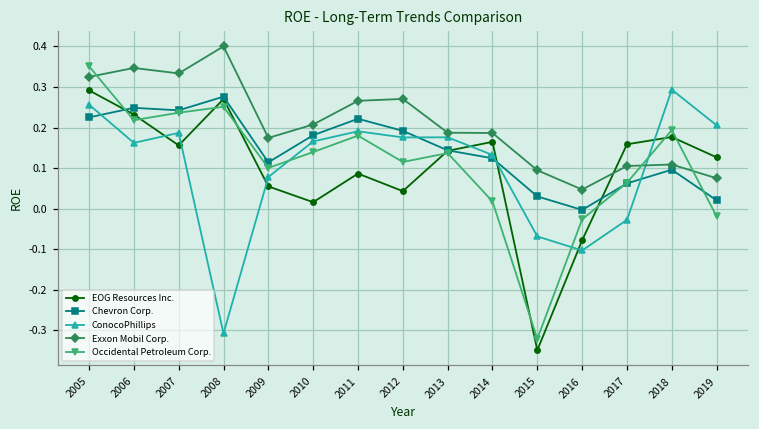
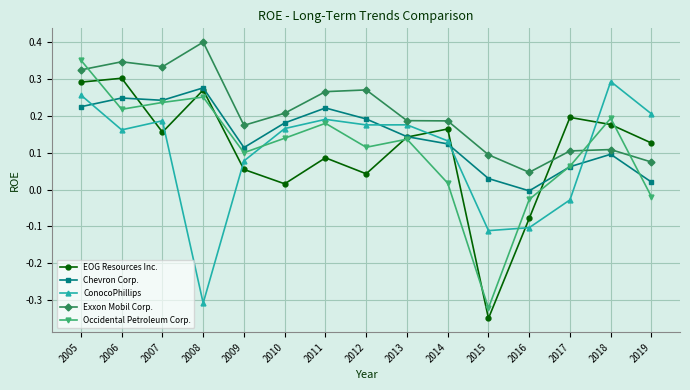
  {
    "EOG Resources Inc.": {
      "2005": 0.29,
-     "2006": 0.23,
+     "2006": 0.30,
      "2007": 0.16,
      "2009": 0.05,
      "2010": 0.02,
      "2011": 0.09,
      "2012": 0.04,
      "2014": 0.16,
      "2015": -0.35,
      "2016": -0.08,
-     "2017": 0.16,
+     "2017": 0.20,
      "2018": 0.18,
      "2019": 0.13
    },
    "Chevron Corp.": {
      "2005": 0.23,
      "2006": 0.25,
      "2009": 0.11,
      "2010": 0.18,
      "2011": 0.22,
      "2012": 0.19,
      "2014": 0.12,
      "2015": 0.03,
      "2016": 0.00,
      "2018": 0.10,
      "2019": 0.02
    },
    "ConocoPhillips": {
      "2005": 0.26,
      "2006": 0.16,
      "2007": 0.19,
      "2008": -0.31,
      "2009": 0.08,
      "2010": 0.17,
      "2011": 0.19,
      "2012": 0.18,
      "2013": 0.18,
      "2014": 0.13,
-     "2015": -0.07,
+     "2015": -0.11,
      "2016": -0.10,
      "2017": -0.03,
      "2018": 0.29,
      "2019": 0.21
    }
  }
